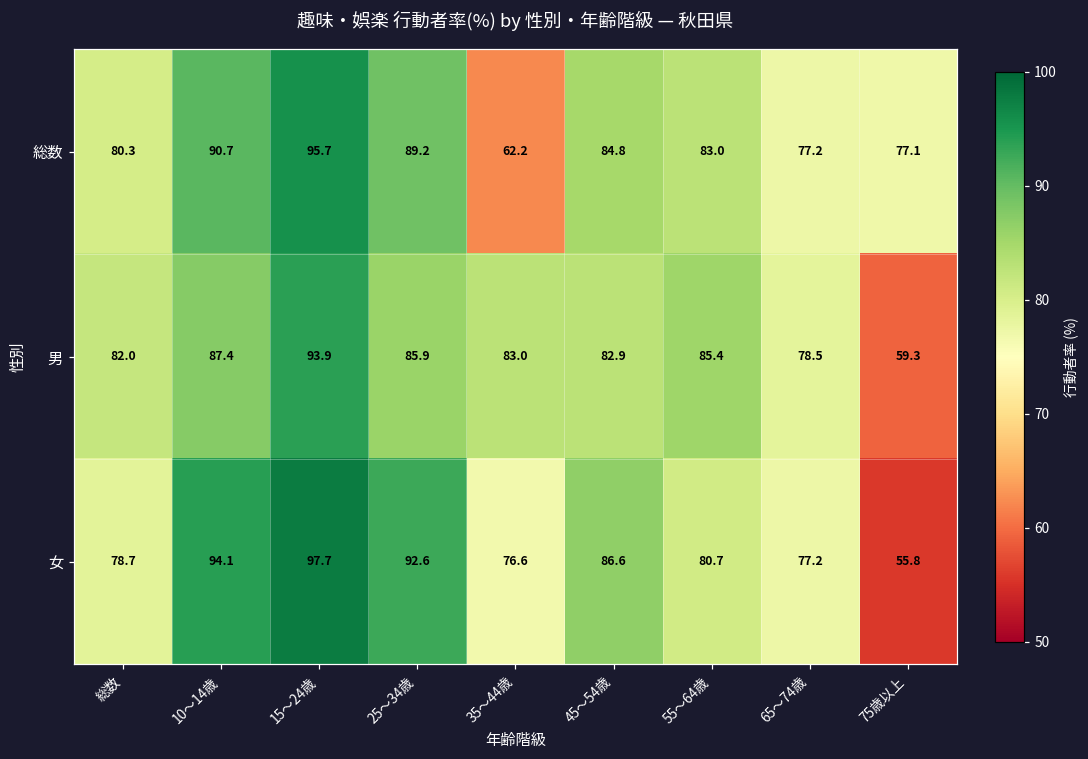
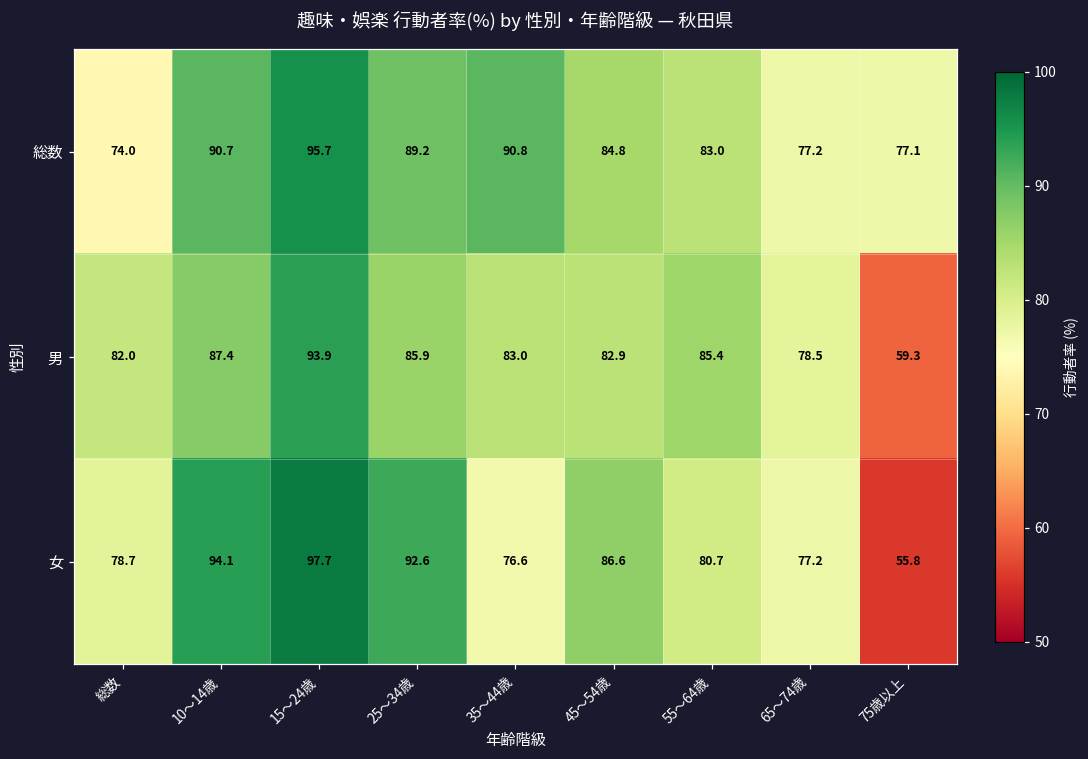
  {
    "総数": {
-     "総数": 80.3,
+     "総数": 74.0,
      "10～14歳": 90.7,
      "15～24歳": 95.7,
      "25～34歳": 89.2,
-     "35～44歳": 62.2,
+     "35～44歳": 90.8,
      "45～54歳": 84.8,
      "55～64歳": 83.0,
      "65～74歳": 77.2,
      "75歳以上": 77.1
    },
    "男": {
      "総数": 82.0,
      "10～14歳": 87.4,
      "15～24歳": 93.9,
      "25～34歳": 85.9,
      "35～44歳": 83.0,
      "45～54歳": 82.9,
      "55～64歳": 85.4,
      "65～74歳": 78.5,
      "75歳以上": 59.3
    },
    "女": {
      "総数": 78.7,
      "10～14歳": 94.1,
      "15～24歳": 97.7,
      "25～34歳": 92.6,
      "35～44歳": 76.6,
      "45～54歳": 86.6,
      "55～64歳": 80.7,
      "65～74歳": 77.2,
      "75歳以上": 55.8
    }
  }
